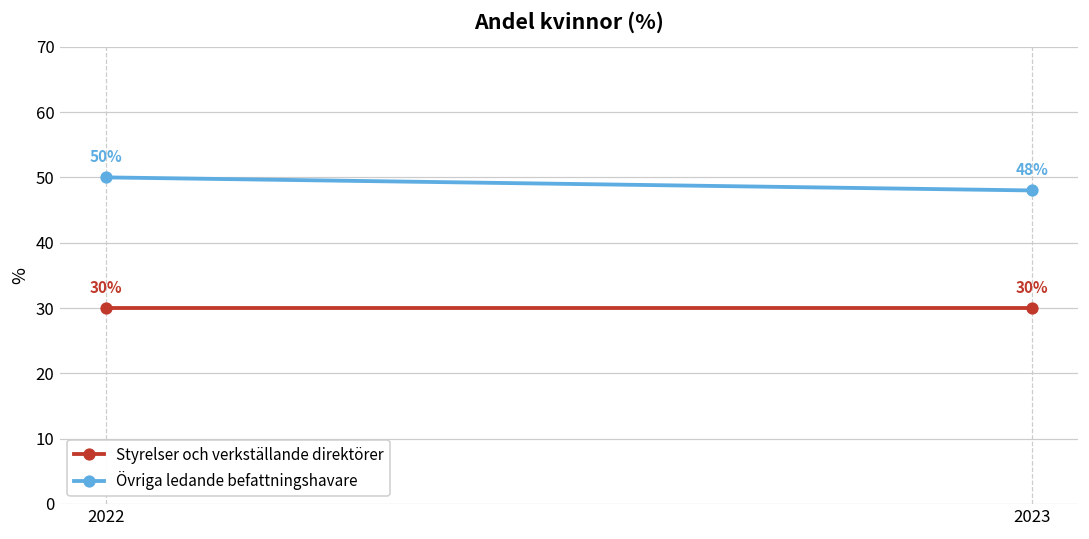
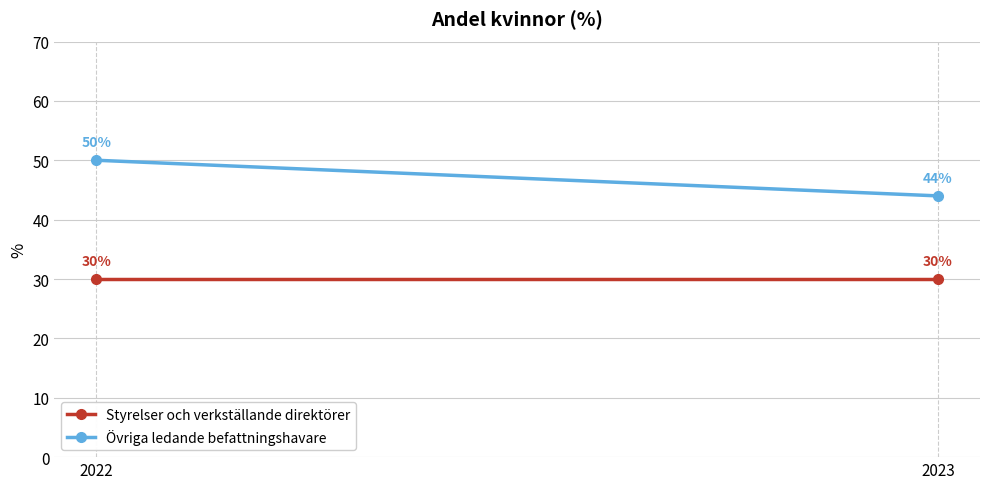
  {
    "Styrelser och verkställande direktörer": {
      "2022": "30%",
      "2023": "30%"
    },
    "Övriga ledande befattningshavare": {
      "2022": "50%",
-     "2023": "48%"
+     "2023": "44%"
    }
  }
